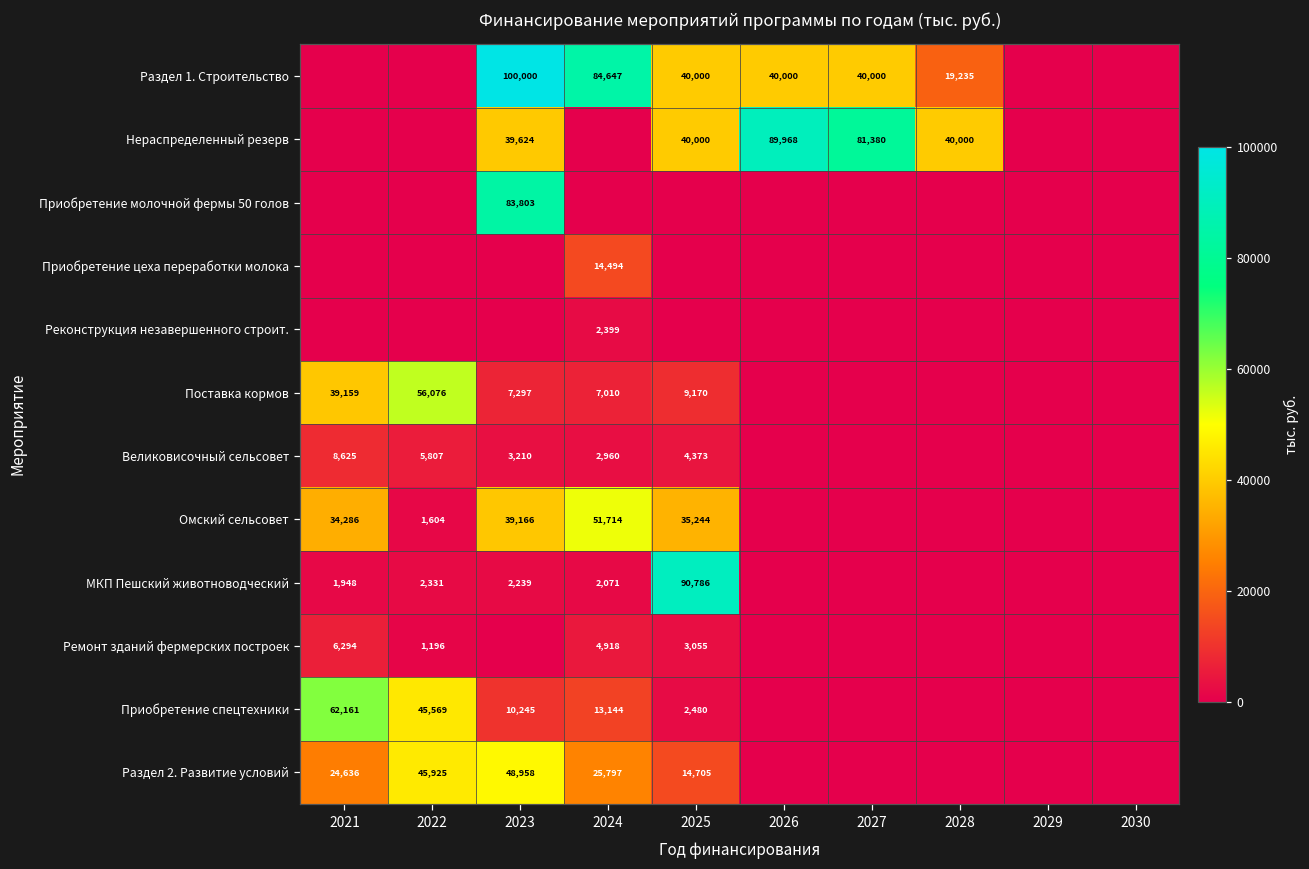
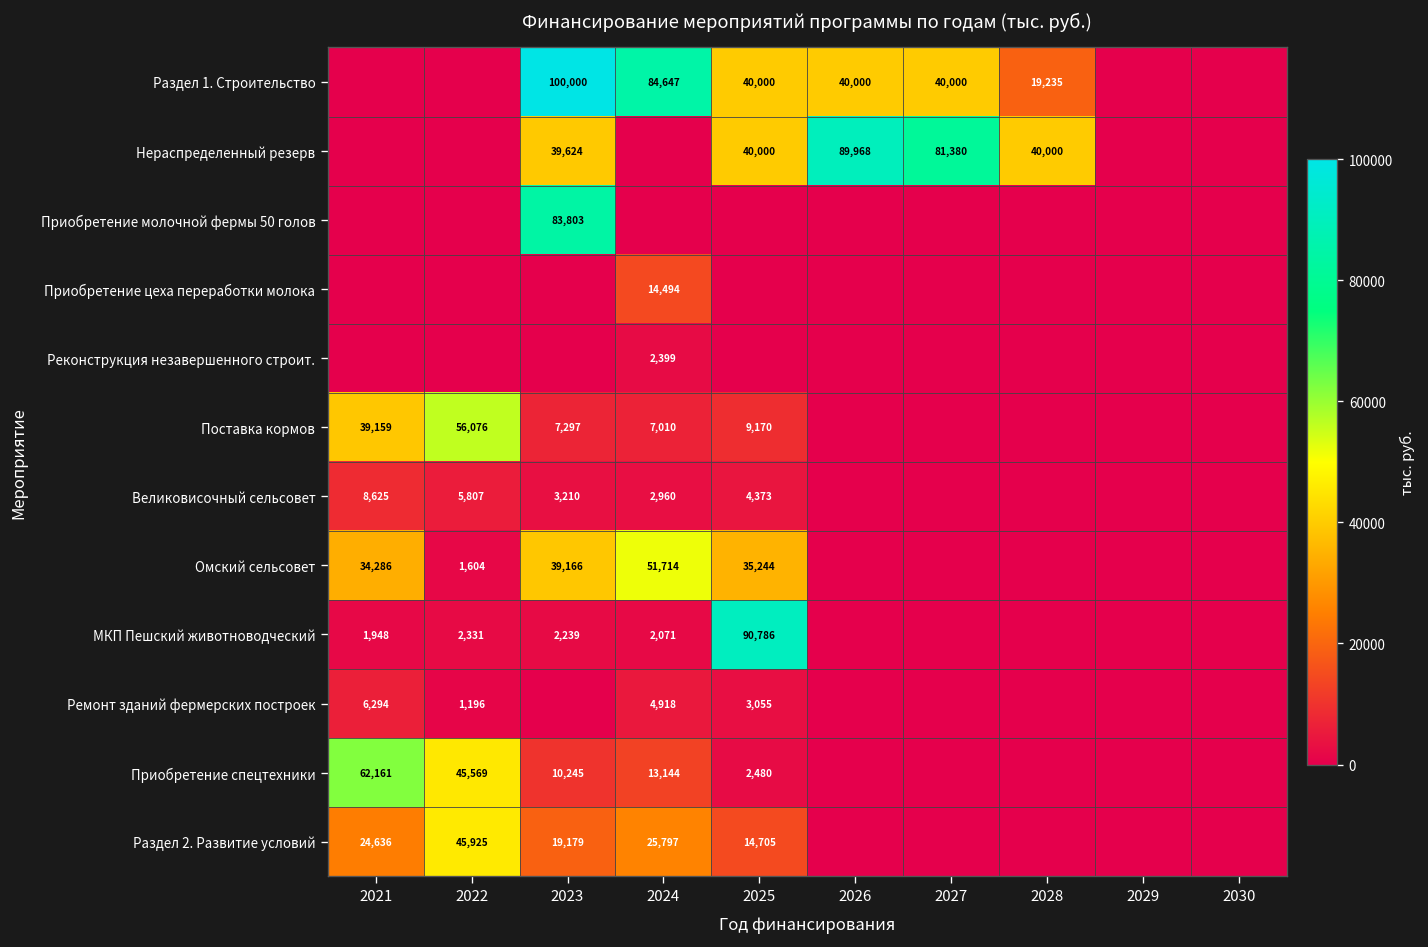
  {
    "Раздел 1. Строительство": {
      "2023": "100,000",
      "2024": "84,647",
      "2025": "40,000",
      "2026": "40,000",
      "2027": "40,000",
      "2028": "19,235"
    },
    "Нераспределенный резерв": {
      "2023": "39,624",
      "2025": "40,000",
      "2026": "89,968",
      "2027": "81,380",
      "2028": "40,000"
    },
    "Приобретение молочной фермы 50 голов": {
      "2023": "83,803"
    },
    "Приобретение цеха переработки молока": {
      "2024": "14,494"
    },
    "Реконструкция незавершенного строит.": {
      "2024": "2,399"
    },
    "Поставка кормов": {
      "2021": "39,159",
      "2022": "56,076",
      "2023": "7,297",
      "2024": "7,010",
      "2025": "9,170"
    },
    "Великовисочный сельсовет": {
      "2021": "8,625",
      "2022": "5,807",
      "2023": "3,210",
      "2024": "2,960",
      "2025": "4,373"
    },
    "Омский сельсовет": {
      "2021": "34,286",
      "2022": "1,604",
      "2023": "39,166",
      "2024": "51,714",
      "2025": "35,244"
    },
    "МКП Пешский животноводческий": {
      "2021": "1,948",
      "2022": "2,331",
      "2023": "2,239",
      "2024": "2,071",
      "2025": "90,786"
    },
    "Ремонт зданий фермерских построек": {
      "2021": "6,294",
      "2022": "1,196",
      "2024": "4,918",
      "2025": "3,055"
    },
    "Приобретение спецтехники": {
      "2021": "62,161",
      "2022": "45,569",
      "2023": "10,245",
      "2024": "13,144",
      "2025": "2,480"
    },
    "Раздел 2. Развитие условий": {
      "2021": "24,636",
      "2022": "45,925",
-     "2023": "48,958",
+     "2023": "19,179",
      "2024": "25,797",
      "2025": "14,705"
    }
  }
